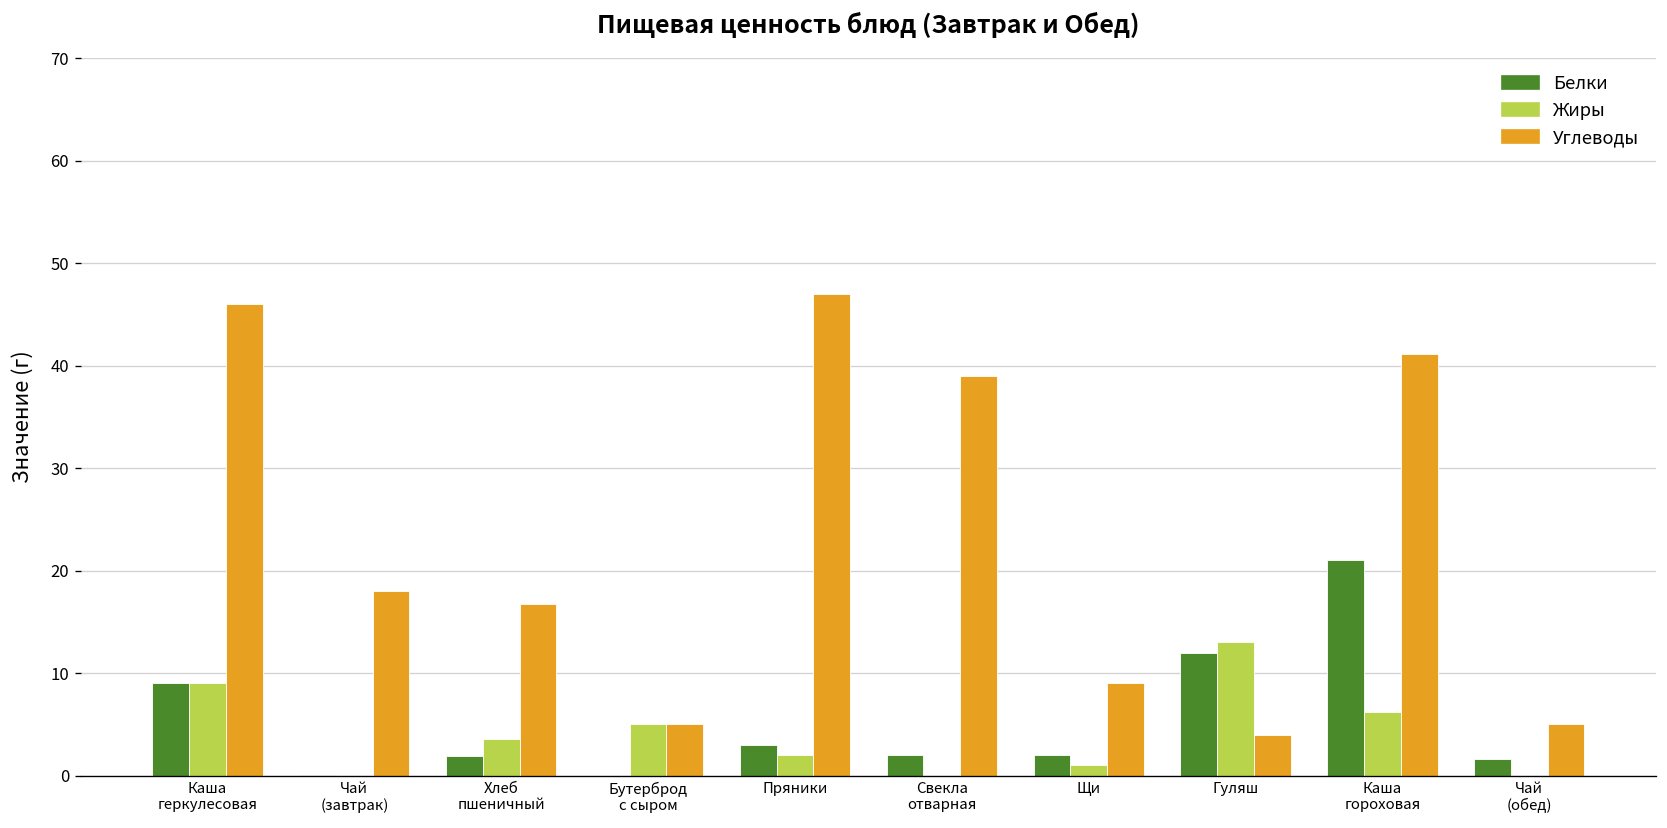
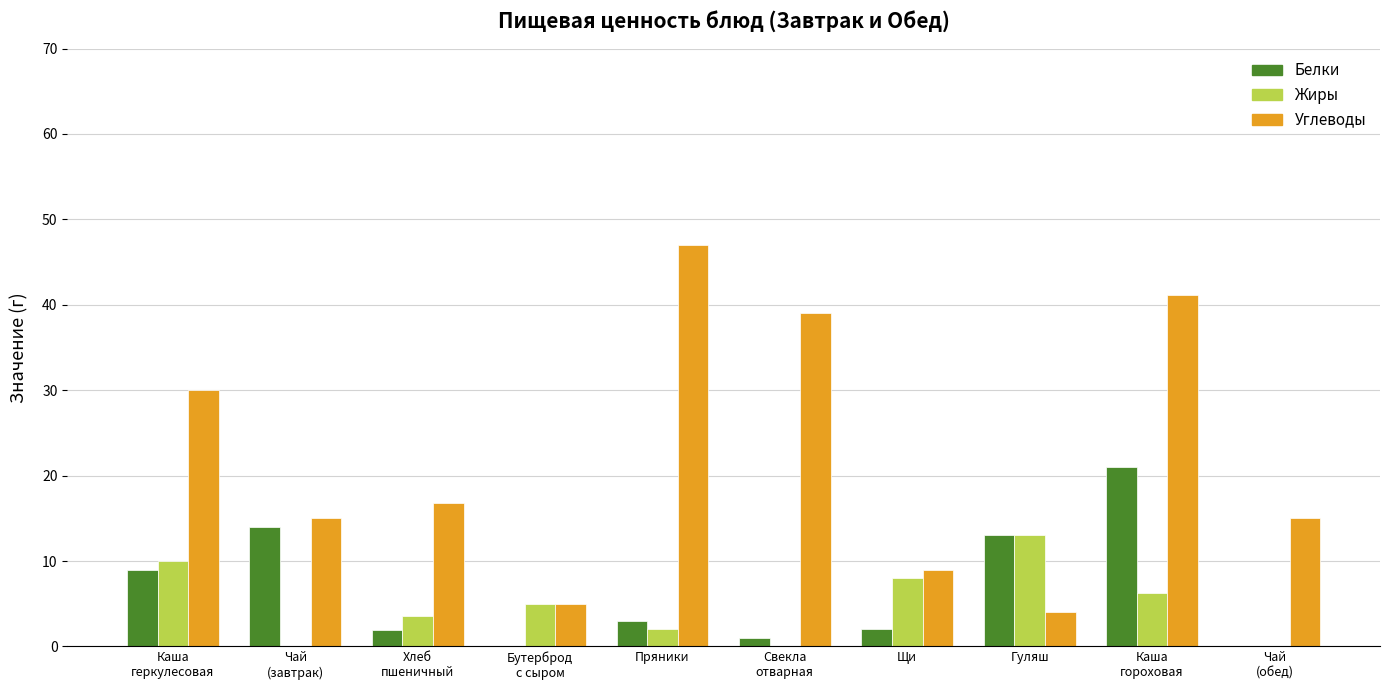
  {
    "Белки": {
      "Каша геркулесовая": 9,
-     "Чай (завтрак)": 0,
+     "Чай (завтрак)": 14,
      "Хлеб пшеничный": 2,
      "Бутерброд с сыром": 0,
      "Пряники": 3,
-     "Свекла отварная": 2,
+     "Свекла отварная": 1,
      "Щи": 2,
-     "Гуляш": 12,
+     "Гуляш": 13,
      "Каша гороховая": 21,
-     "Чай (обед)": 2
+     "Чай (обед)": 0
    },
    "Жиры": {
-     "Каша геркулесовая": 9,
+     "Каша геркулесовая": 10,
      "Чай (завтрак)": 0,
      "Хлеб пшеничный": 4,
      "Бутерброд с сыром": 5,
      "Пряники": 2,
      "Свекла отварная": 0,
-     "Щи": 1,
+     "Щи": 8,
      "Гуляш": 13,
      "Каша гороховая": 6,
      "Чай (обед)": 0
    },
    "Углеводы": {
-     "Каша геркулесовая": 46,
-     "Чай (завтрак)": 18,
+     "Каша геркулесовая": 30,
+     "Чай (завтрак)": 15,
      "Хлеб пшеничный": 17,
      "Бутерброд с сыром": 5,
      "Пряники": 47,
      "Свекла отварная": 39,
      "Щи": 9,
      "Гуляш": 4,
      "Каша гороховая": 41,
-     "Чай (обед)": 5
+     "Чай (обед)": 15
    }
  }
